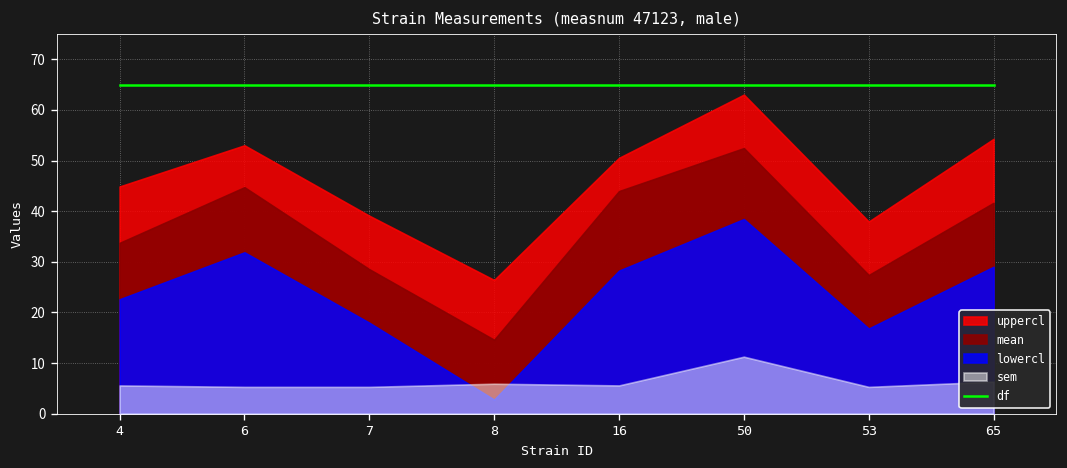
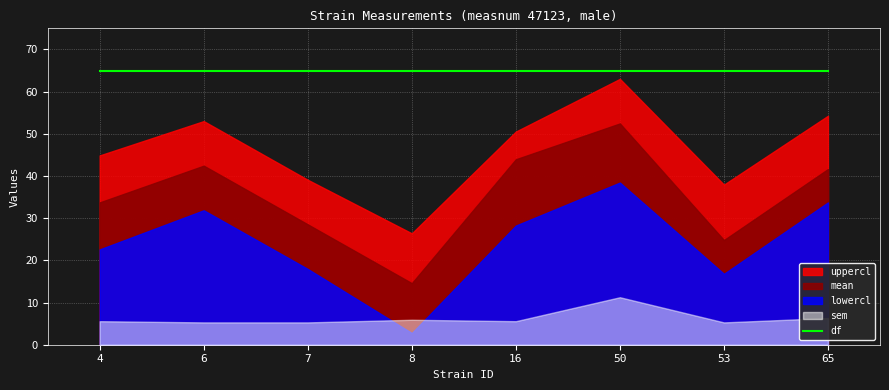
  {
    "df": {
      "4": 65,
      "6": 65,
      "7": 65,
      "8": 65,
      "16": 65,
      "50": 65,
      "53": 65,
      "65": 65
    },
    "uppercl": {
      "4": 45,
      "6": 53,
      "7": 39,
      "8": 26,
      "16": 51,
      "50": 63,
      "53": 38,
      "65": 54
    },
    "mean": {
      "4": 34,
-     "6": 45,
+     "6": 42,
      "7": 29,
      "8": 15,
      "16": 44,
      "50": 52,
-     "53": 27,
+     "53": 25,
      "65": 42
    },
    "lowercl": {
      "4": 23,
      "6": 32,
      "7": 18,
      "8": 3,
      "16": 28,
      "50": 38,
      "53": 17,
-     "65": 29
+     "65": 34
    },
    "sem": {
      "4": 6,
      "6": 5,
      "7": 5,
      "8": 6,
      "16": 6,
      "50": 11,
      "53": 5
    }
  }
